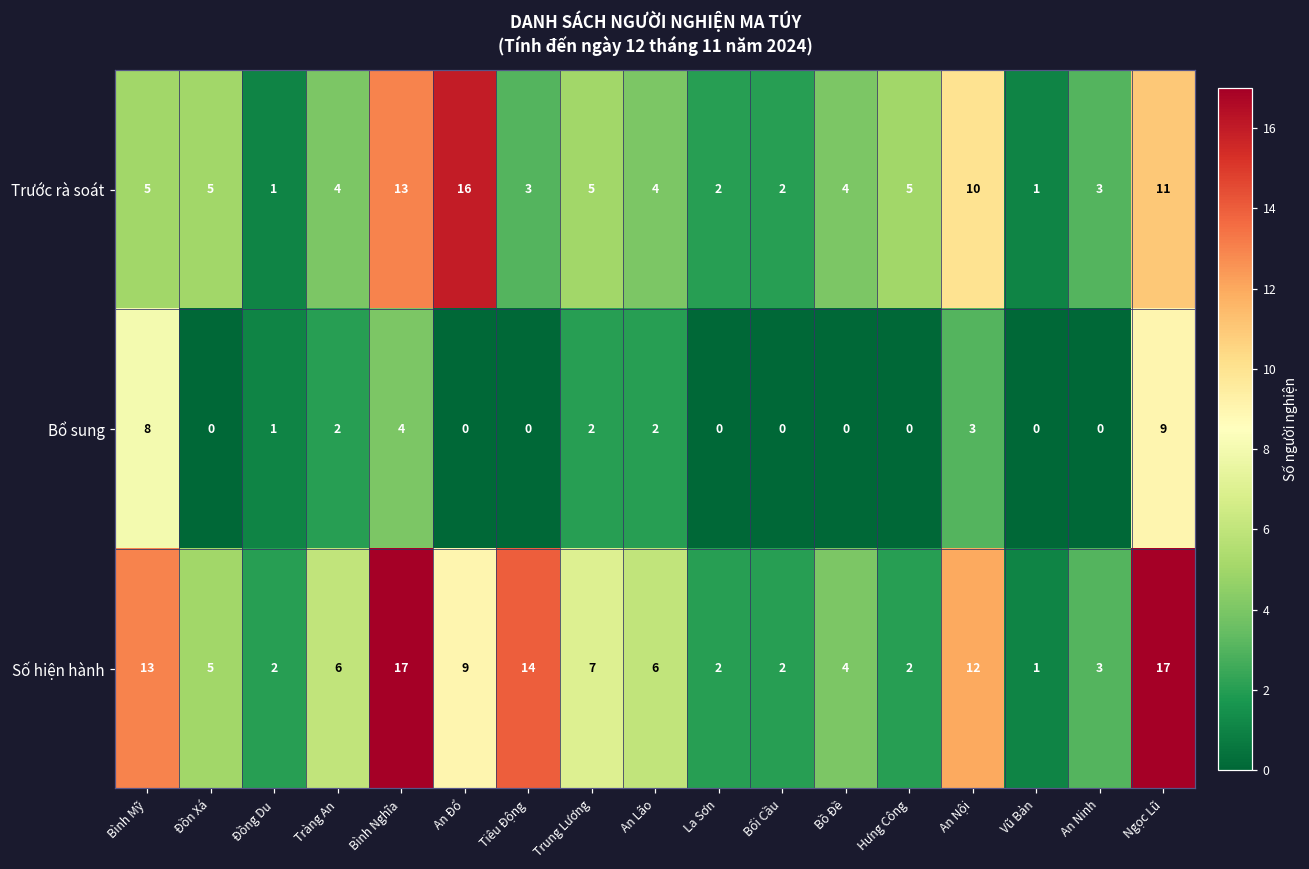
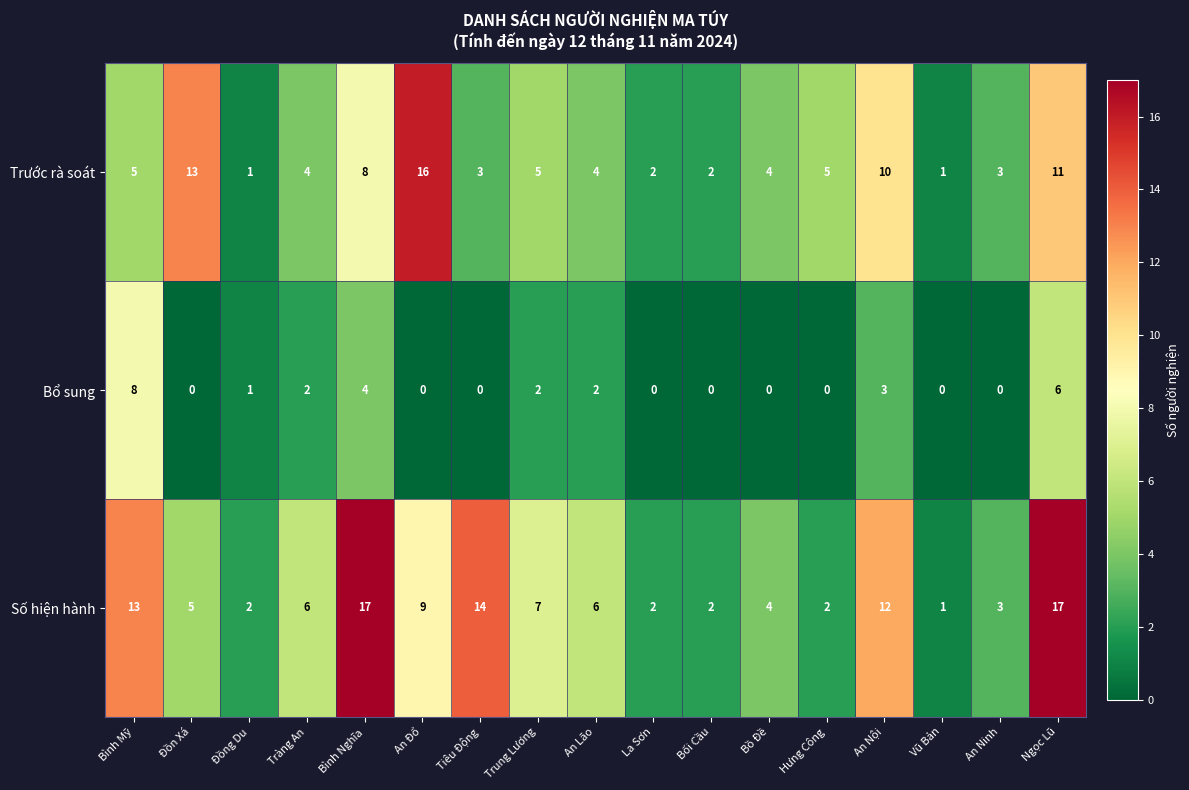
  {
    "Trước rà soát": {
      "Bình Mỹ": 5,
-     "Đồn Xá": 5,
+     "Đồn Xá": 13,
      "Đồng Du": 1,
      "Tràng An": 4,
-     "Bình Nghĩa": 13,
+     "Bình Nghĩa": 8,
      "An Đổ": 16,
      "Tiêu Động": 3,
      "Trung Lương": 5,
      "An Lão": 4,
      "La Sơn": 2,
      "Bối Cầu": 2,
      "Bồ Đề": 4,
      "Hưng Công": 5,
      "An Nội": 10,
      "Vũ Bản": 1,
      "An Ninh": 3,
      "Ngọc Lũ": 11
    },
    "Bổ sung": {
      "Bình Mỹ": 8,
      "Đồn Xá": 0,
      "Đồng Du": 1,
      "Tràng An": 2,
      "Bình Nghĩa": 4,
      "An Đổ": 0,
      "Tiêu Động": 0,
      "Trung Lương": 2,
      "An Lão": 2,
      "La Sơn": 0,
      "Bối Cầu": 0,
      "Bồ Đề": 0,
      "Hưng Công": 0,
      "An Nội": 3,
      "Vũ Bản": 0,
      "An Ninh": 0,
-     "Ngọc Lũ": 9
+     "Ngọc Lũ": 6
    },
    "Số hiện hành": {
      "Bình Mỹ": 13,
      "Đồn Xá": 5,
      "Đồng Du": 2,
      "Tràng An": 6,
      "Bình Nghĩa": 17,
      "An Đổ": 9,
      "Tiêu Động": 14,
      "Trung Lương": 7,
      "An Lão": 6,
      "La Sơn": 2,
      "Bối Cầu": 2,
      "Bồ Đề": 4,
      "Hưng Công": 2,
      "An Nội": 12,
      "Vũ Bản": 1,
      "An Ninh": 3,
      "Ngọc Lũ": 17
    }
  }
